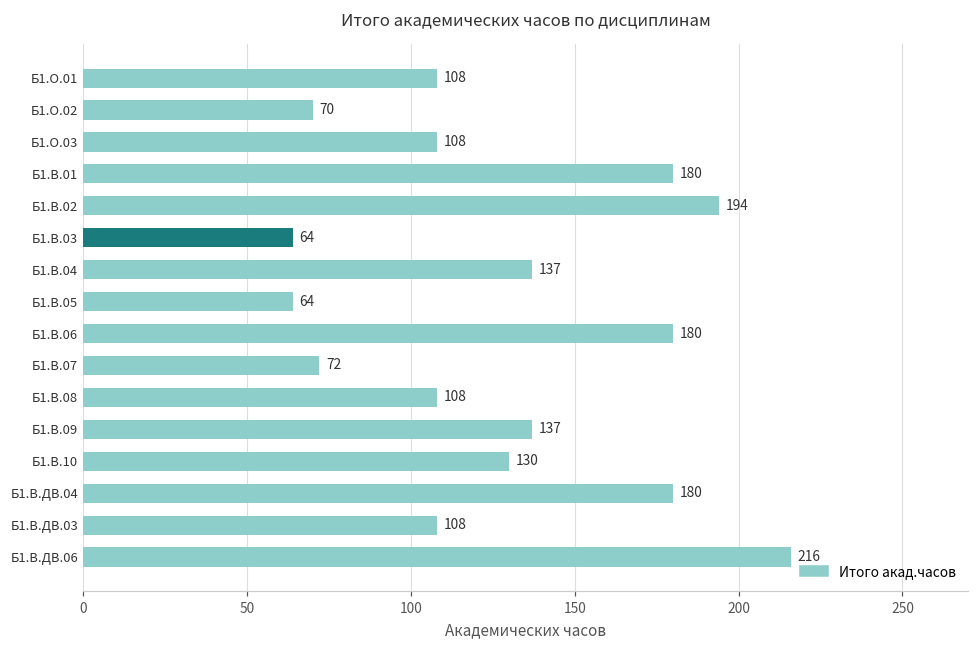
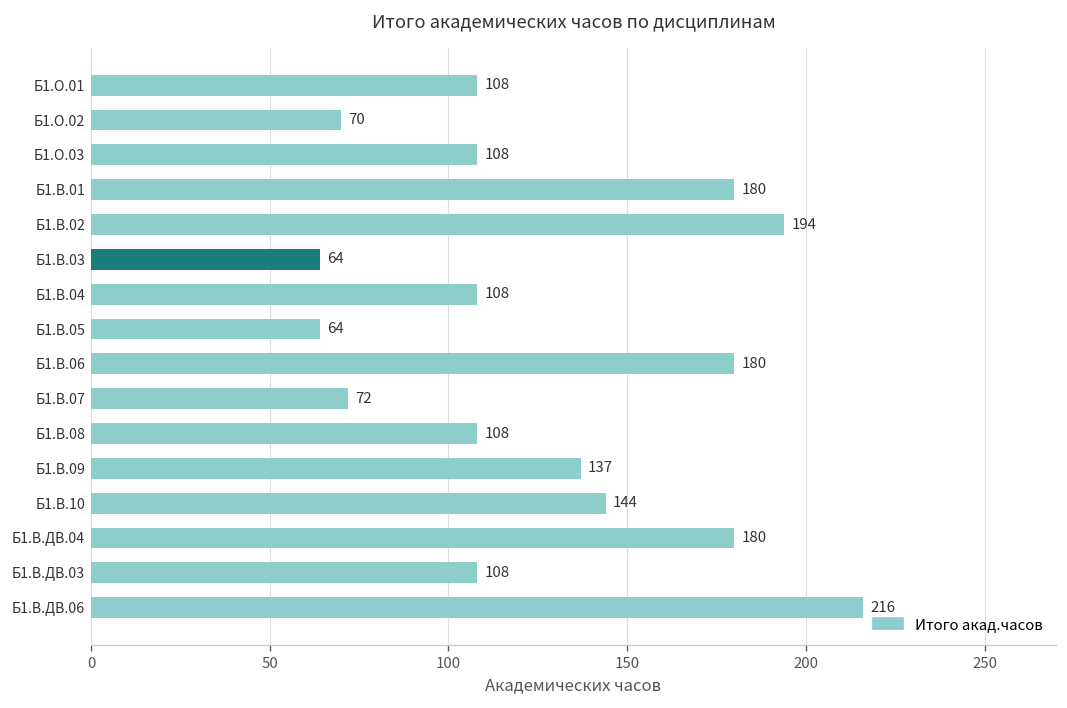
  {
    "Б1.О.01": 108,
    "Б1.О.02": 70,
    "Б1.О.03": 108,
    "Б1.В.01": 180,
    "Б1.В.02": 194,
    "Б1.В.03": 64,
-   "Б1.В.04": 137,
+   "Б1.В.04": 108,
    "Б1.В.05": 64,
    "Б1.В.06": 180,
    "Б1.В.07": 72,
    "Б1.В.08": 108,
    "Б1.В.09": 137,
-   "Б1.В.10": 130,
+   "Б1.В.10": 144,
    "Б1.В.ДВ.04": 180,
    "Б1.В.ДВ.03": 108,
    "Б1.В.ДВ.06": 216
  }
